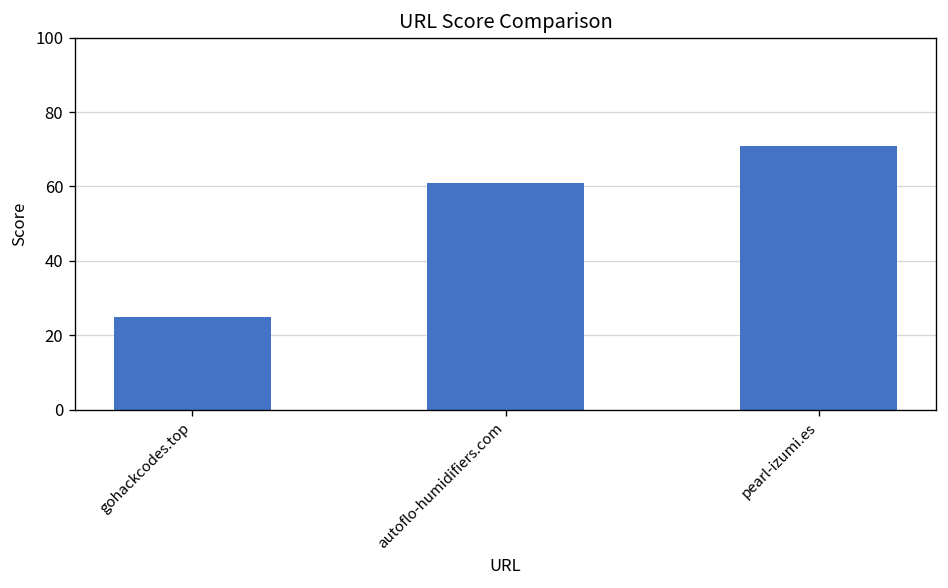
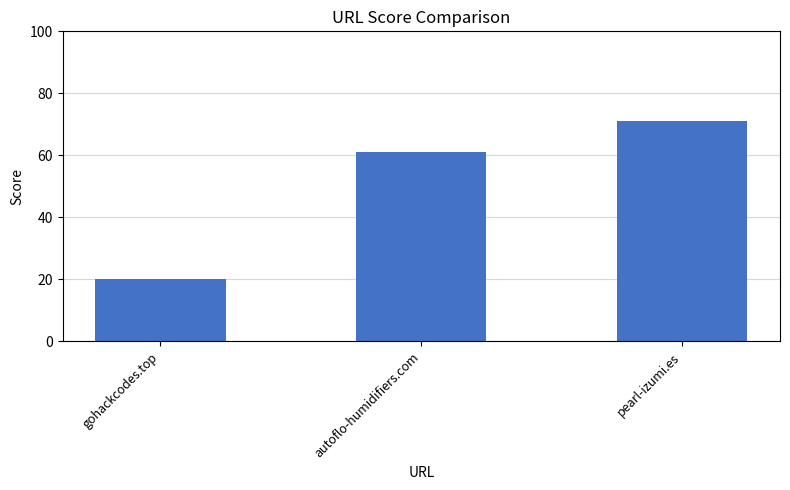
  {
-   "gohackcodes.top": 25,
+   "gohackcodes.top": 20,
    "autoflo-humidifiers.com": 61,
    "pearl-izumi.es": 71
  }
